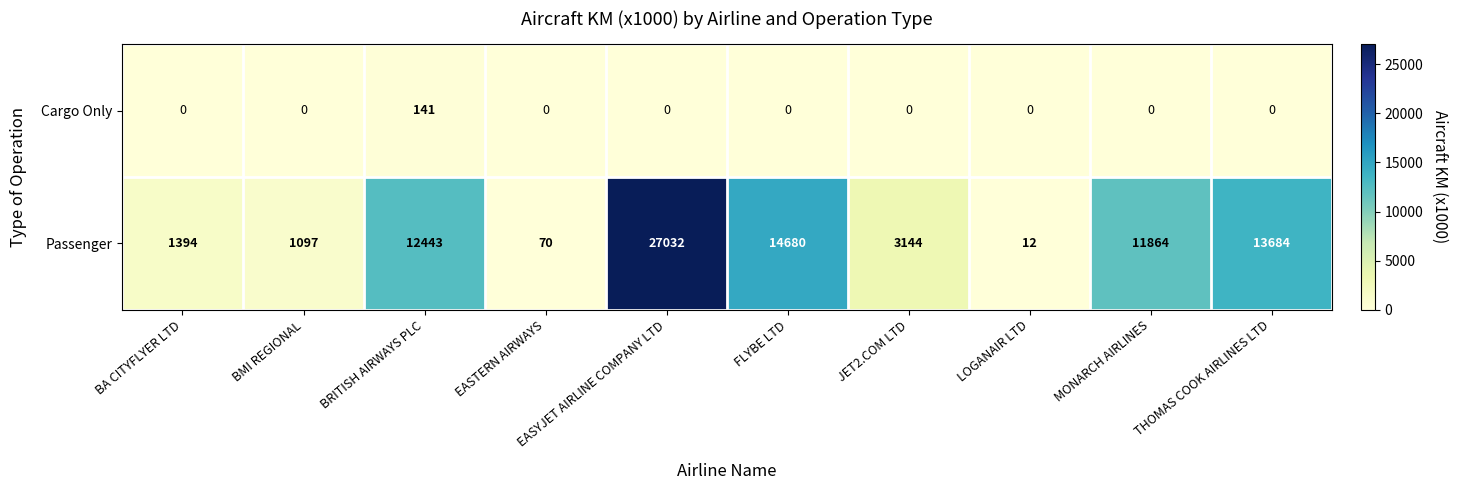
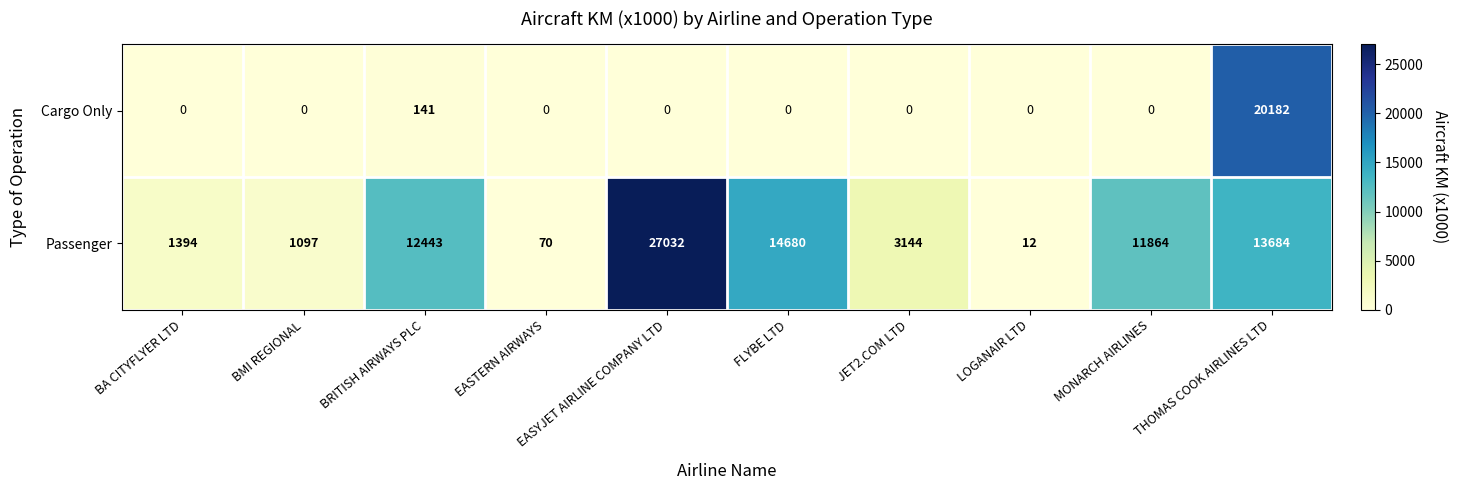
  {
    "Cargo Only": {
      "BA CITYFLYER LTD": 0,
      "BMI REGIONAL": 0,
      "BRITISH AIRWAYS PLC": 141,
      "EASTERN AIRWAYS": 0,
      "EASYJET AIRLINE COMPANY LTD": 0,
      "FLYBE LTD": 0,
      "JET2.COM LTD": 0,
      "LOGANAIR LTD": 0,
      "MONARCH AIRLINES": 0,
-     "THOMAS COOK AIRLINES LTD": 0
+     "THOMAS COOK AIRLINES LTD": 20182
    },
    "Passenger": {
      "BA CITYFLYER LTD": 1394,
      "BMI REGIONAL": 1097,
      "BRITISH AIRWAYS PLC": 12443,
      "EASTERN AIRWAYS": 70,
      "EASYJET AIRLINE COMPANY LTD": 27032,
      "FLYBE LTD": 14680,
      "JET2.COM LTD": 3144,
      "LOGANAIR LTD": 12,
      "MONARCH AIRLINES": 11864,
      "THOMAS COOK AIRLINES LTD": 13684
    }
  }
